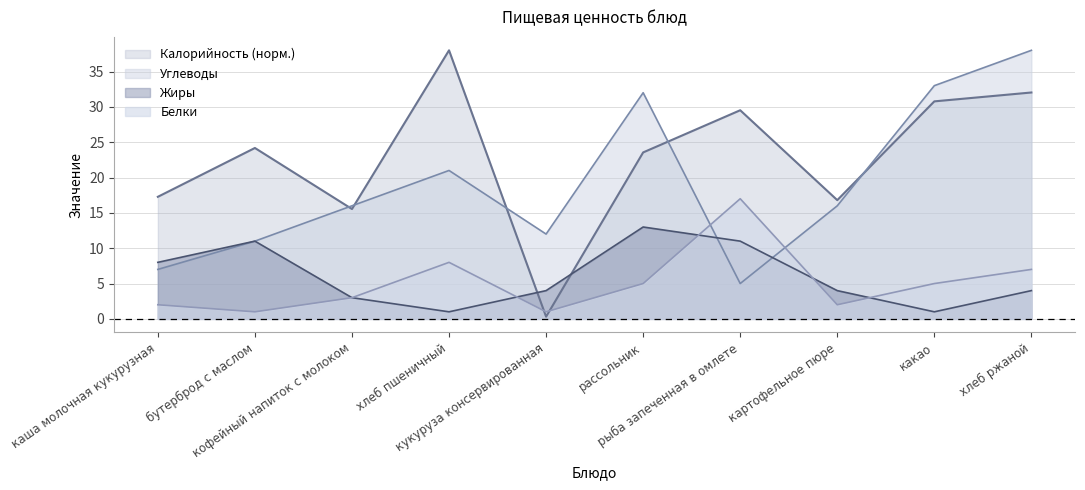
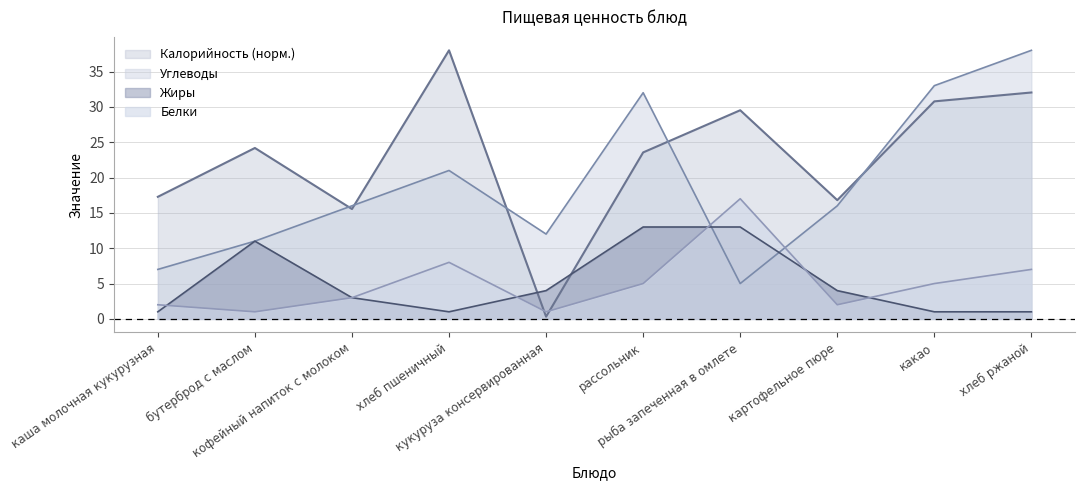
  {
    "Жиры": {
-     "каша молочная кукурузная": 8,
+     "каша молочная кукурузная": 1,
      "хлеб пшеничный": 1,
      "кукуруза консервированная": 4,
      "рассольник": 13,
-     "рыба запеченная в омлете": 11,
+     "рыба запеченная в омлете": 13,
      "картофельное пюре": 4,
      "какао": 1,
-     "хлеб ржаной": 4
+     "хлеб ржаной": 1
    }
  }
